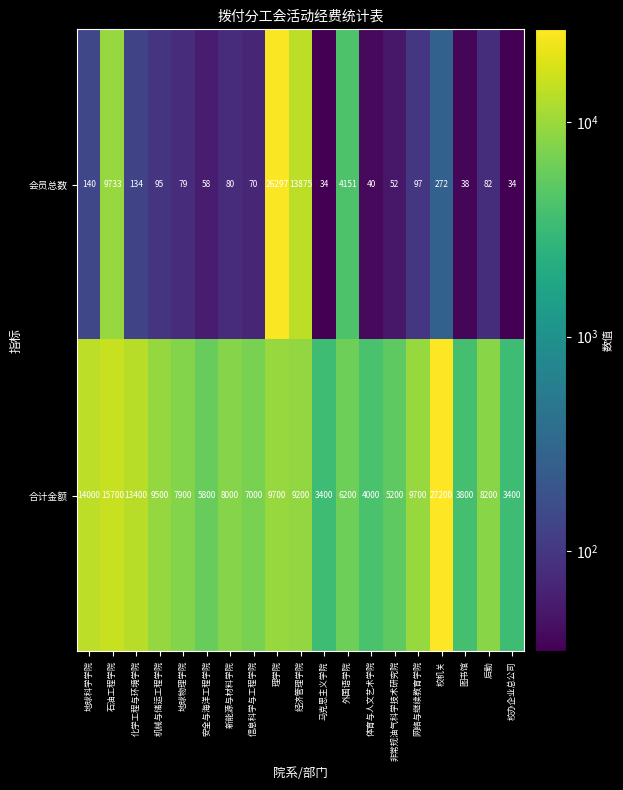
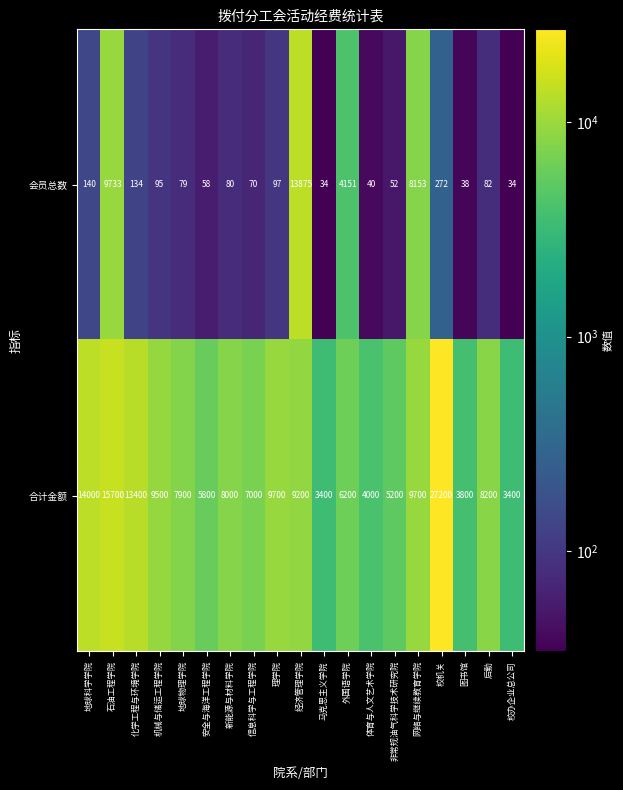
  {
    "会员总数": {
      "地球科学学院": 140,
      "石油工程学院": 9733,
      "化学工程与环境学院": 134,
      "机械与储运工程学院": 95,
      "地球物理学院": 79,
      "安全与海洋工程学院": 58,
      "新能源与材料学院": 80,
      "信息科学与工程学院": 70,
-     "理学院": 26297,
+     "理学院": 97,
      "经济管理学院": 13875,
      "马克思主义学院": 34,
      "外国语学院": 4151,
      "体育与人文艺术学院": 40,
      "非常规油气科学技术研究院": 52,
-     "网络与继续教育学院": 97,
+     "网络与继续教育学院": 8153,
      "校机关": 272,
      "图书馆": 38,
      "后勤": 82,
      "校办企业总公司": 34
    },
    "合计金额": {
      "地球科学学院": 14000,
      "石油工程学院": 15700,
      "化学工程与环境学院": 13400,
      "机械与储运工程学院": 9500,
      "地球物理学院": 7900,
      "安全与海洋工程学院": 5800,
      "新能源与材料学院": 8000,
      "信息科学与工程学院": 7000,
      "理学院": 9700,
      "经济管理学院": 9200,
      "马克思主义学院": 3400,
      "外国语学院": 6200,
      "体育与人文艺术学院": 4000,
      "非常规油气科学技术研究院": 5200,
      "网络与继续教育学院": 9700,
      "校机关": 27200,
      "图书馆": 3800,
      "后勤": 8200,
      "校办企业总公司": 3400
    }
  }
